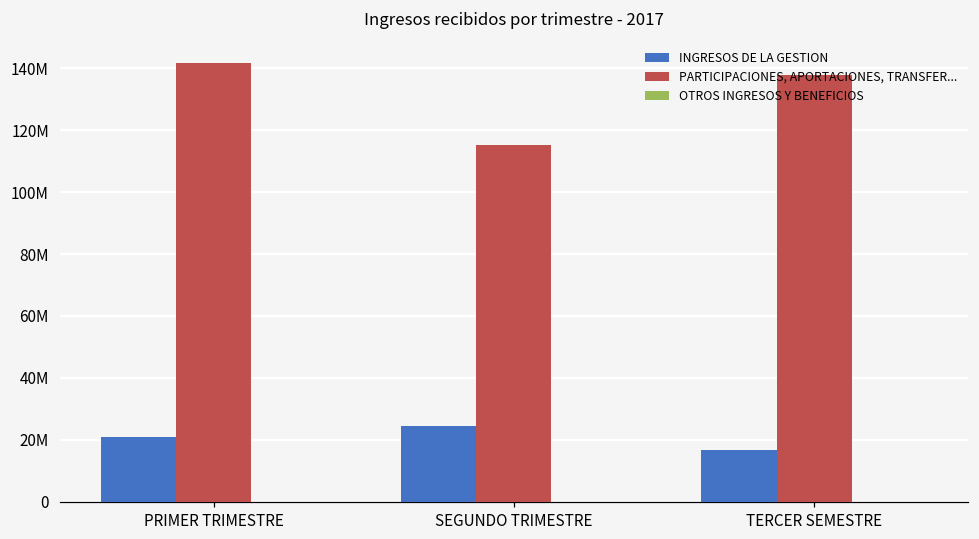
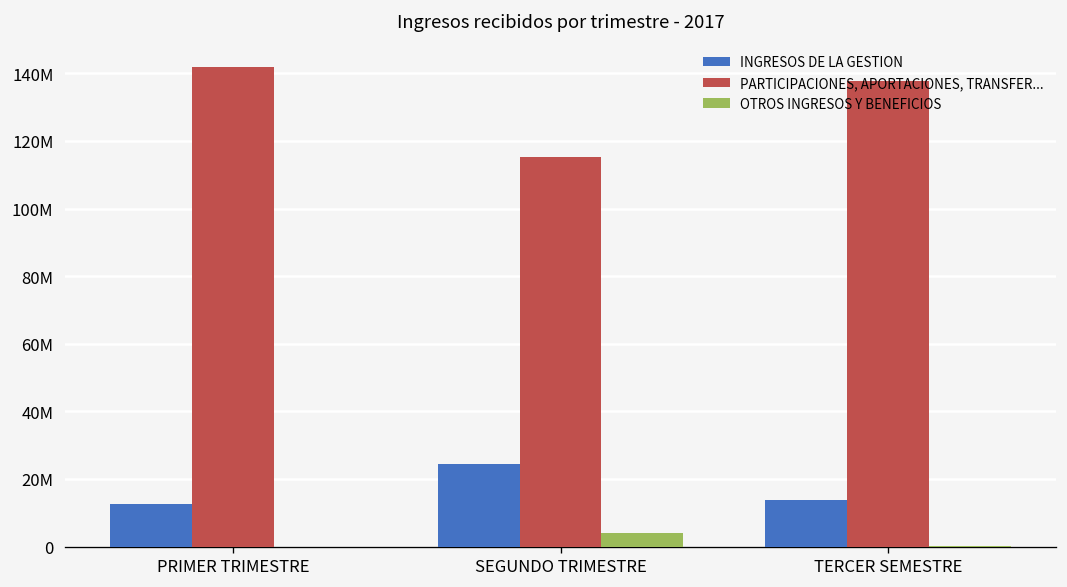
  {
    "INGRESOS DE LA GESTION": {
-     "PRIMER TRIMESTRE": 21000000,
+     "PRIMER TRIMESTRE": 13000000,
      "SEGUNDO TRIMESTRE": 24000000,
-     "TERCER SEMESTRE": 17000000
+     "TERCER SEMESTRE": 14000000
    },
    "PARTICIPACIONES, APORTACIONES, TRANSFER...": {
      "PRIMER TRIMESTRE": 142000000,
      "SEGUNDO TRIMESTRE": 115000000,
      "TERCER SEMESTRE": 138000000
    },
    "OTROS INGRESOS Y BENEFICIOS": {
-     "SEGUNDO TRIMESTRE": 0
+     "SEGUNDO TRIMESTRE": 4000000
    }
  }
